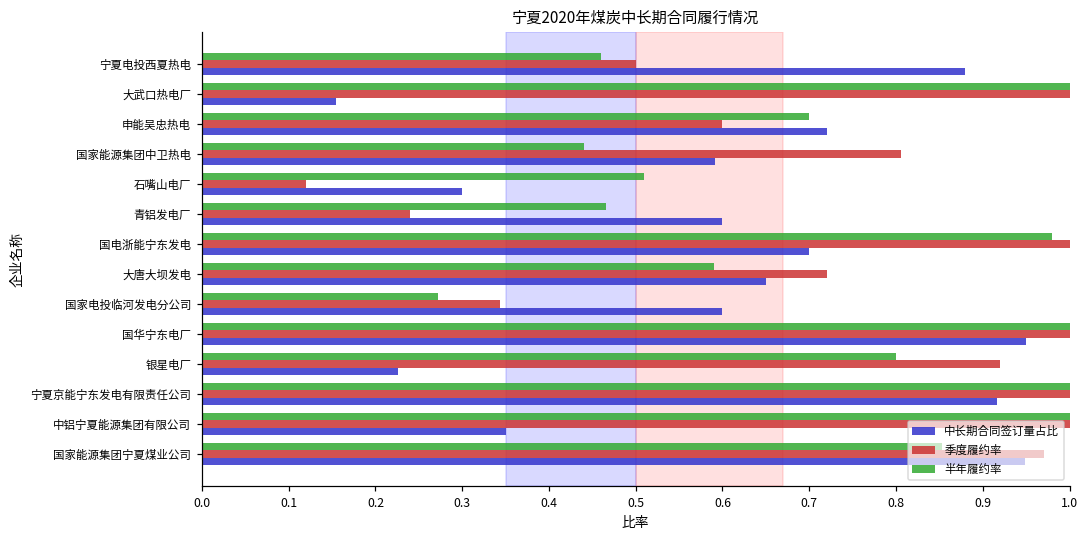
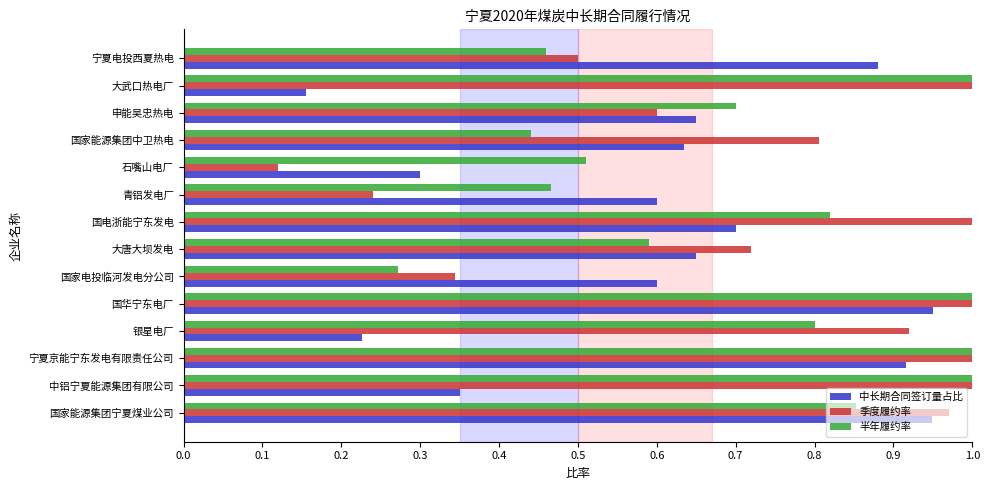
  {
    "中长期合同签订量占比": {
      "宁夏电投西夏热电": 0.88,
      "大武口热电厂": 0.16,
-     "申能吴忠热电": 0.72,
-     "国家能源集团中卫热电": 0.59,
+     "申能吴忠热电": 0.65,
+     "国家能源集团中卫热电": 0.64,
      "石嘴山电厂": 0.30,
      "青铝发电厂": 0.60,
      "国电浙能宁东发电": 0.70,
      "大唐大坝发电": 0.65,
      "国家电投临河发电分公司": 0.60,
      "国华宁东电厂": 0.95,
      "银星电厂": 0.23,
      "宁夏京能宁东发电有限责任公司": 0.92,
      "中铝宁夏能源集团有限公司": 0.35
    },
    "季度履约率": {
      "宁夏电投西夏热电": 0.50,
      "大武口热电厂": 1.00,
      "申能吴忠热电": 0.60,
      "国家能源集团中卫热电": 0.81,
      "石嘴山电厂": 0.12,
      "青铝发电厂": 0.24,
      "国电浙能宁东发电": 1.00,
      "大唐大坝发电": 0.72,
      "国家电投临河发电分公司": 0.34,
      "国华宁东电厂": 1.00,
      "银星电厂": 0.92,
      "宁夏京能宁东发电有限责任公司": 1.00,
      "中铝宁夏能源集团有限公司": 1.00
    },
    "半年履约率": {
      "宁夏电投西夏热电": 0.46,
      "大武口热电厂": 1.00,
      "申能吴忠热电": 0.70,
      "国家能源集团中卫热电": 0.44,
      "石嘴山电厂": 0.51,
      "青铝发电厂": 0.47,
-     "国电浙能宁东发电": 0.98,
+     "国电浙能宁东发电": 0.82,
      "大唐大坝发电": 0.59,
      "国家电投临河发电分公司": 0.27,
      "国华宁东电厂": 1.00,
      "银星电厂": 0.80,
      "宁夏京能宁东发电有限责任公司": 1.00,
      "中铝宁夏能源集团有限公司": 1.00
    }
  }
